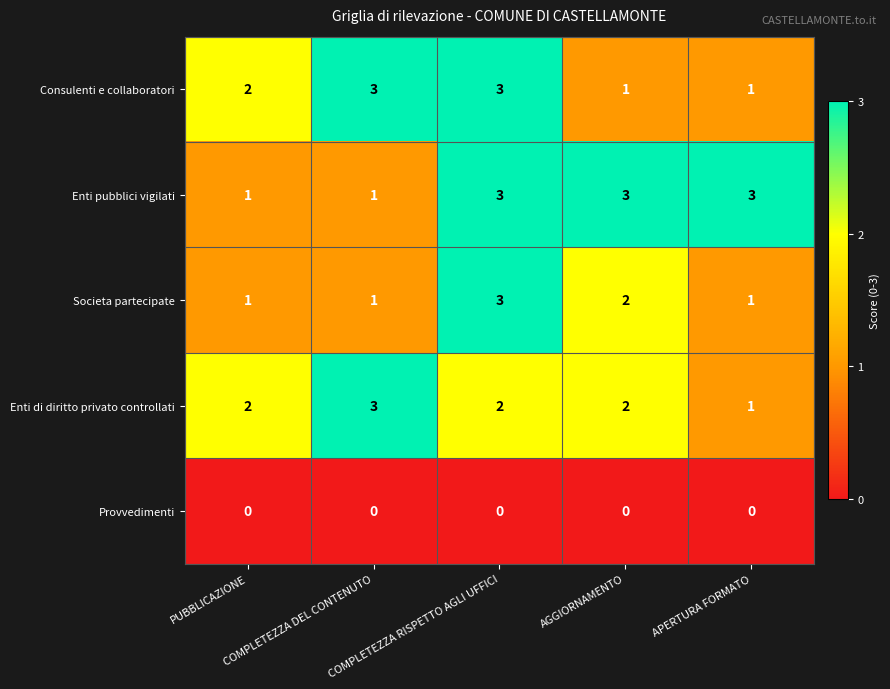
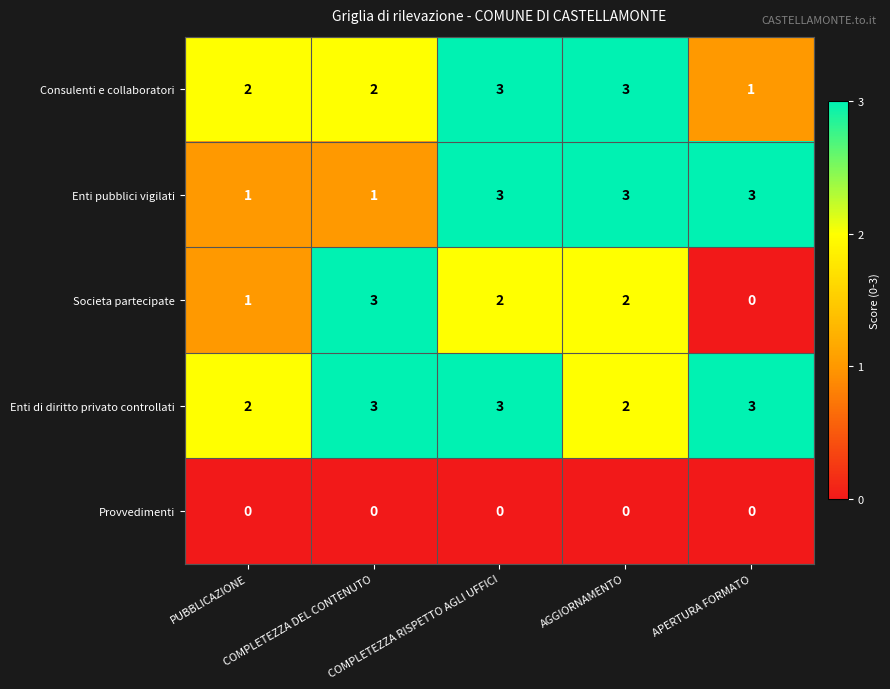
  {
    "Consulenti e collaboratori": {
      "PUBBLICAZIONE": 2,
-     "COMPLETEZZA DEL CONTENUTO": 3,
+     "COMPLETEZZA DEL CONTENUTO": 2,
      "COMPLETEZZA RISPETTO AGLI UFFICI": 3,
-     "AGGIORNAMENTO": 1,
+     "AGGIORNAMENTO": 3,
      "APERTURA FORMATO": 1
    },
    "Enti pubblici vigilati": {
      "PUBBLICAZIONE": 1,
      "COMPLETEZZA DEL CONTENUTO": 1,
      "COMPLETEZZA RISPETTO AGLI UFFICI": 3,
      "AGGIORNAMENTO": 3,
      "APERTURA FORMATO": 3
    },
    "Societa partecipate": {
      "PUBBLICAZIONE": 1,
-     "COMPLETEZZA DEL CONTENUTO": 1,
-     "COMPLETEZZA RISPETTO AGLI UFFICI": 3,
+     "COMPLETEZZA DEL CONTENUTO": 3,
+     "COMPLETEZZA RISPETTO AGLI UFFICI": 2,
      "AGGIORNAMENTO": 2,
-     "APERTURA FORMATO": 1
+     "APERTURA FORMATO": 0
    },
    "Enti di diritto privato controllati": {
      "PUBBLICAZIONE": 2,
      "COMPLETEZZA DEL CONTENUTO": 3,
-     "COMPLETEZZA RISPETTO AGLI UFFICI": 2,
+     "COMPLETEZZA RISPETTO AGLI UFFICI": 3,
      "AGGIORNAMENTO": 2,
-     "APERTURA FORMATO": 1
+     "APERTURA FORMATO": 3
    },
    "Provvedimenti": {
      "PUBBLICAZIONE": 0,
      "COMPLETEZZA DEL CONTENUTO": 0,
      "COMPLETEZZA RISPETTO AGLI UFFICI": 0,
      "AGGIORNAMENTO": 0,
      "APERTURA FORMATO": 0
    }
  }
